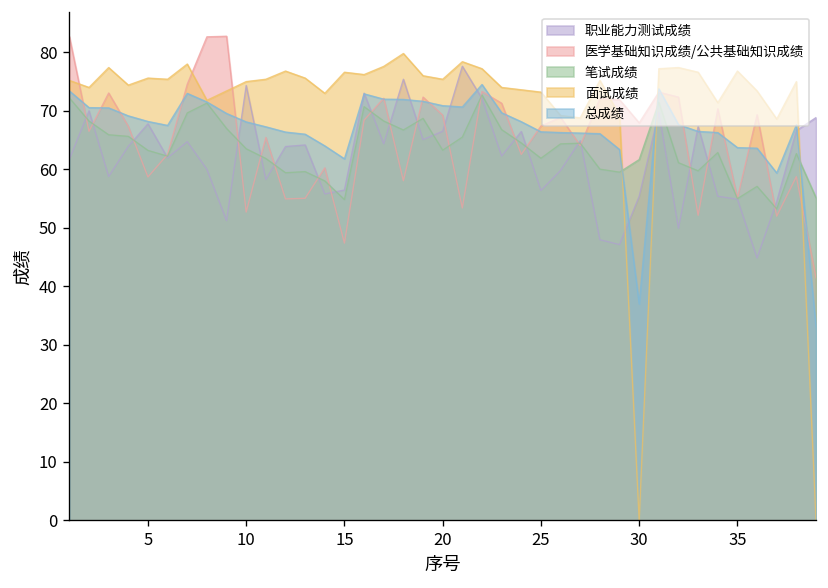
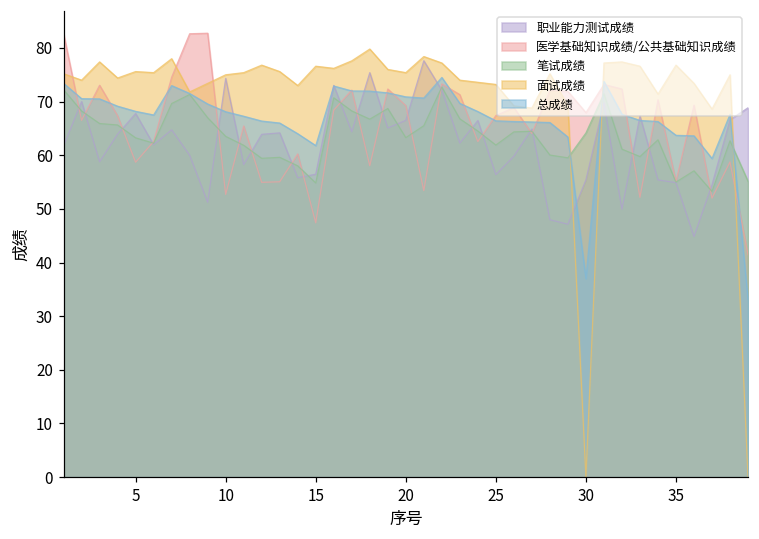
  {
    "笔试成绩": {
      "5": 63,
      "10": 64,
      "15": 55,
      "20": 63,
      "25": 62,
-     "30": 62
+     "30": 64
    }
  }
